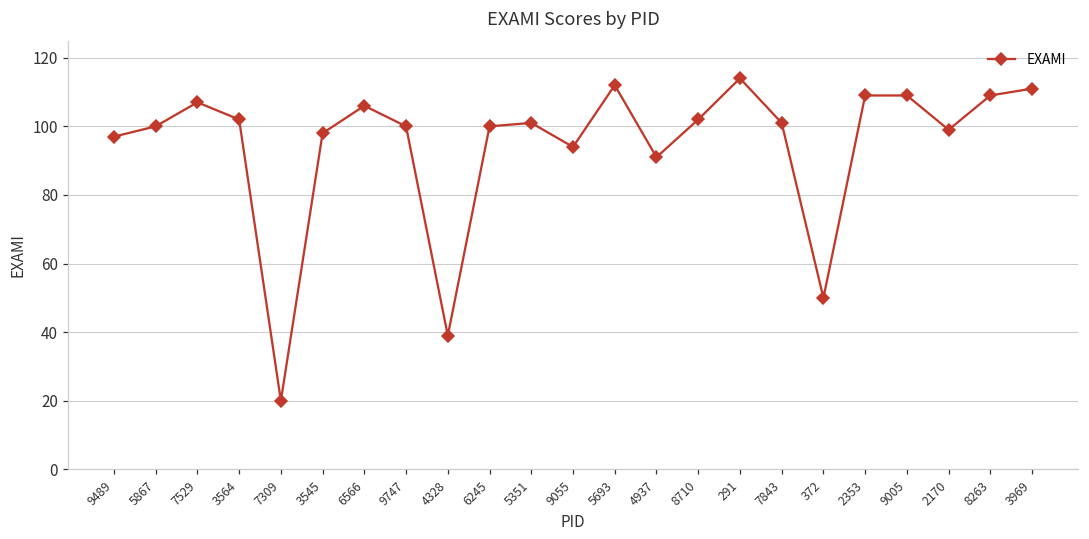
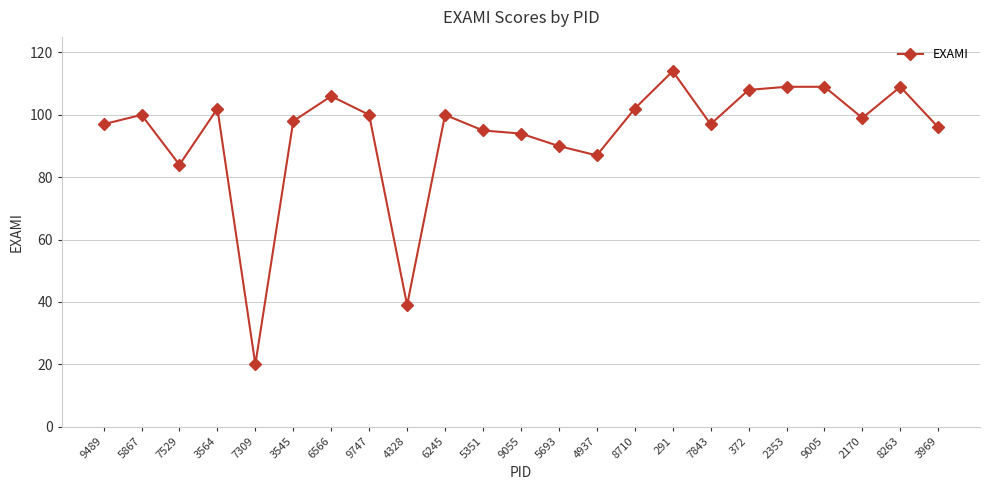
  {
    "9489": 97,
    "5867": 100,
-   "7529": 107,
+   "7529": 84,
    "3564": 102,
    "7309": 20,
    "3545": 98,
    "6566": 106,
    "9747": 100,
    "4328": 39,
    "6245": 100,
-   "5351": 101,
+   "5351": 95,
    "9055": 94,
-   "5693": 112,
-   "4937": 91,
+   "5693": 90,
+   "4937": 87,
    "8710": 102,
    "291": 114,
-   "7843": 101,
-   "372": 50,
+   "7843": 97,
+   "372": 108,
    "2353": 109,
    "9005": 109,
    "2170": 99,
    "8263": 109,
-   "3969": 111
+   "3969": 96
  }
